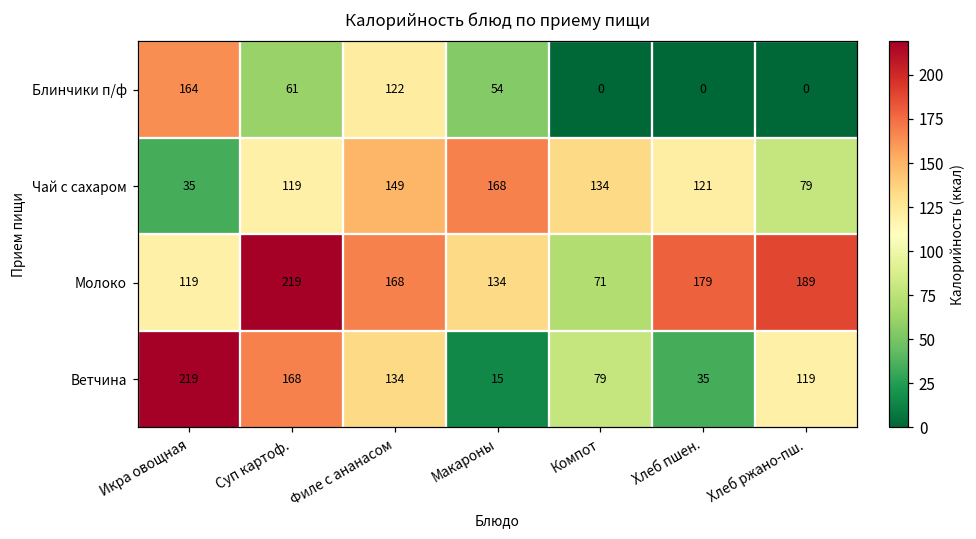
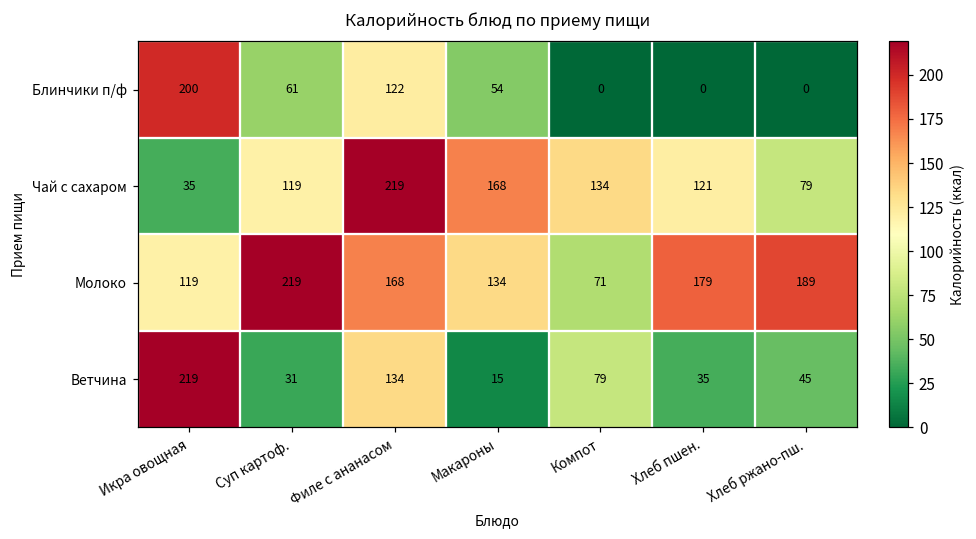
  {
    "Блинчики п/ф": {
-     "Икра овощная": 164,
+     "Икра овощная": 200,
      "Суп картоф.": 61,
      "Филе с ананасом": 122,
      "Макароны": 54,
      "Компот": 0,
      "Хлеб пшен.": 0,
      "Хлеб ржано-пш.": 0
    },
    "Чай с сахаром": {
      "Икра овощная": 35,
      "Суп картоф.": 119,
-     "Филе с ананасом": 149,
+     "Филе с ананасом": 219,
      "Макароны": 168,
      "Компот": 134,
      "Хлеб пшен.": 121,
      "Хлеб ржано-пш.": 79
    },
    "Молоко": {
      "Икра овощная": 119,
      "Суп картоф.": 219,
      "Филе с ананасом": 168,
      "Макароны": 134,
      "Компот": 71,
      "Хлеб пшен.": 179,
      "Хлеб ржано-пш.": 189
    },
    "Ветчина": {
      "Икра овощная": 219,
-     "Суп картоф.": 168,
+     "Суп картоф.": 31,
      "Филе с ананасом": 134,
      "Макароны": 15,
      "Компот": 79,
      "Хлеб пшен.": 35,
-     "Хлеб ржано-пш.": 119
+     "Хлеб ржано-пш.": 45
    }
  }
